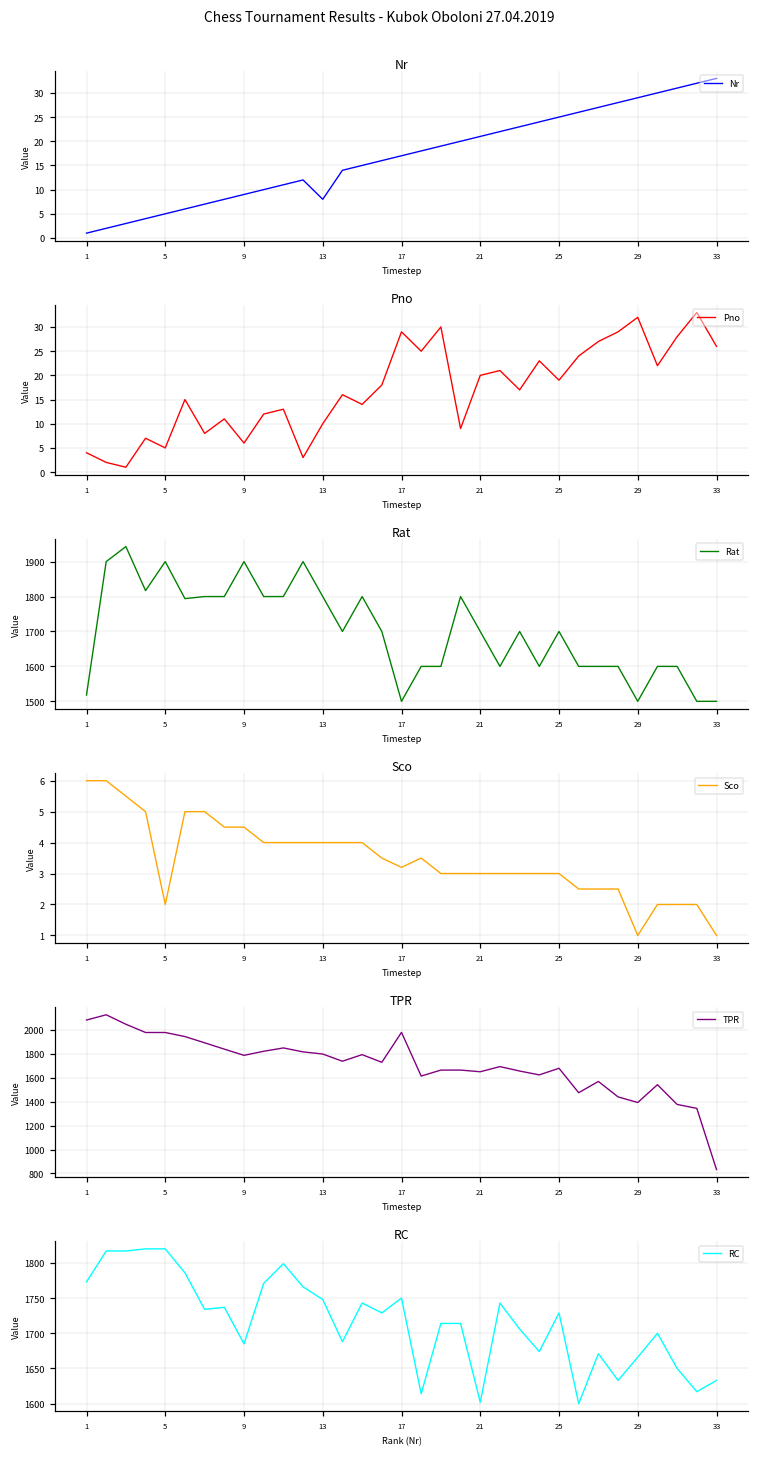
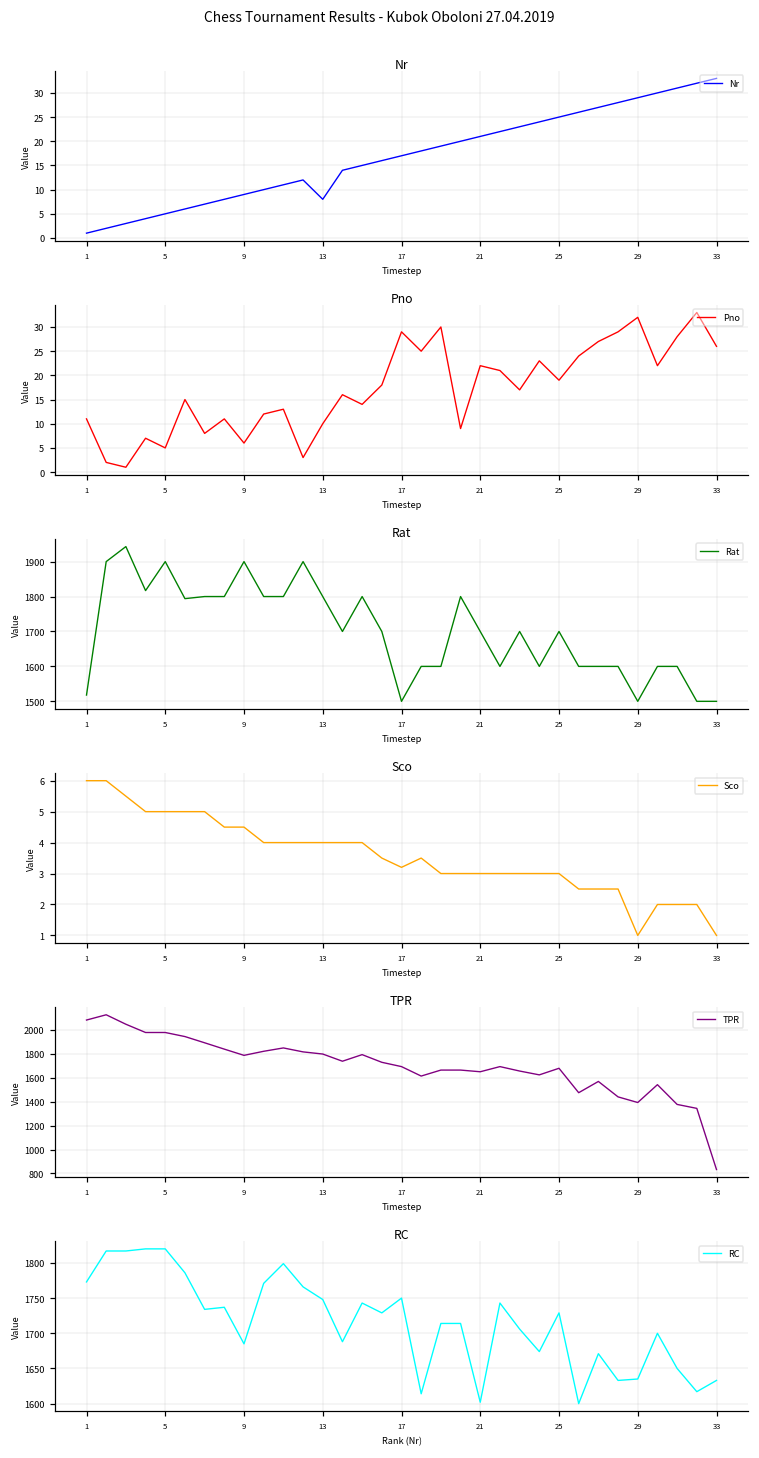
  {
    "Nr": {
      "1": 1,
      "5": 5,
      "9": 9,
      "13": 8,
      "17": 17,
      "21": 21,
      "25": 25,
      "29": 29
    },
    "Pno": {
-     "1": 4,
+     "1": 11,
      "5": 5,
      "9": 6,
      "13": 10,
      "17": 29,
-     "21": 20,
+     "21": 22,
      "25": 19,
      "29": 32,
      "33": 26
    },
    "Rat": {
      "1": 1520,
      "5": 1900,
      "9": 1900,
      "13": 1800,
      "17": 1500,
      "21": 1700,
      "25": 1700,
      "29": 1500,
      "33": 1500
    },
    "Sco": {
      "1": 6,
-     "5": 2,
+     "5": 5,
      "9": 4.5,
      "13": 4,
      "17": 3.2,
      "21": 3,
      "25": 3,
      "29": 1,
      "33": 1
    },
    "TPR": {
      "1": 2080,
      "5": 1980,
      "9": 1790,
      "13": 1800,
-     "17": 1980,
+     "17": 1690,
      "21": 1650,
      "25": 1680,
      "29": 1390,
      "33": 830
    },
    "RC": {
      "1": 1770,
      "5": 1820,
      "9": 1690,
      "13": 1750,
      "17": 1750,
      "21": 1600,
      "25": 1730,
-     "29": 1670,
+     "29": 1640,
      "33": 1630
    }
  }
